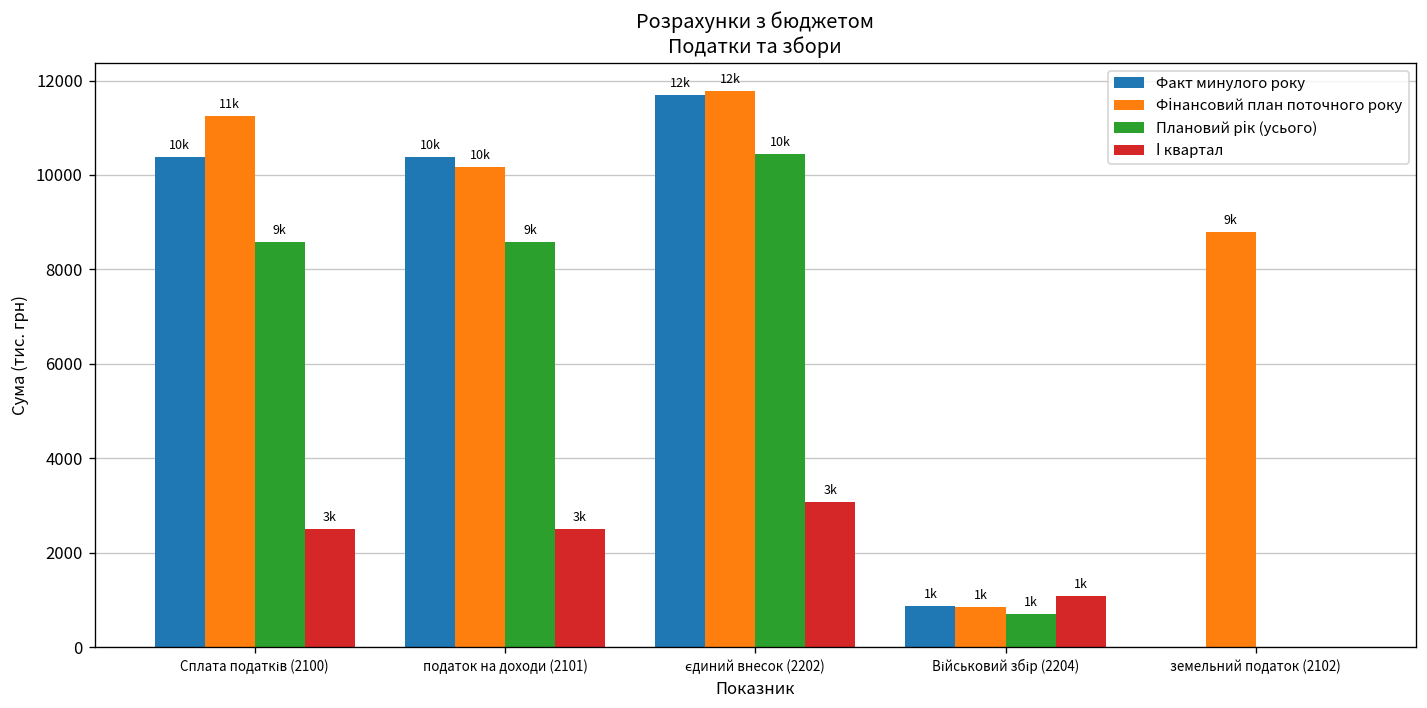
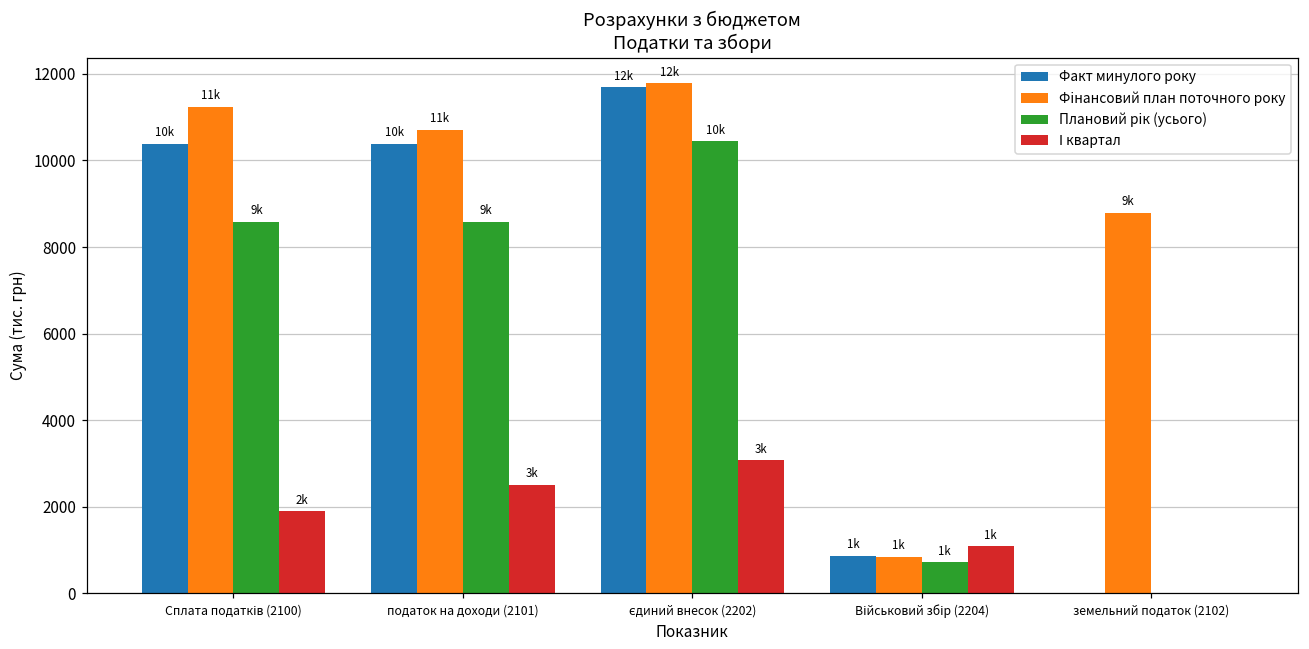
  {
    "Факт минулого року": {
      "Сплата податків (2100)": "10k",
      "податок на доходи (2101)": "10k",
      "єдиний внесок (2202)": "12k",
      "Військовий збір (2204)": "1k"
    },
    "Фінансовий план поточного року": {
      "Сплата податків (2100)": "11k",
-     "податок на доходи (2101)": "10k",
+     "податок на доходи (2101)": "11k",
      "єдиний внесок (2202)": "12k",
      "Військовий збір (2204)": "1k",
      "земельний податок (2102)": "9k"
    },
    "Плановий рік (усього)": {
      "Сплата податків (2100)": "9k",
      "податок на доходи (2101)": "9k",
      "єдиний внесок (2202)": "10k",
      "Військовий збір (2204)": "1k"
    },
    "І квартал": {
-     "Сплата податків (2100)": "3k",
+     "Сплата податків (2100)": "2k",
      "податок на доходи (2101)": "3k",
      "єдиний внесок (2202)": "3k",
      "Військовий збір (2204)": "1k"
    }
  }
